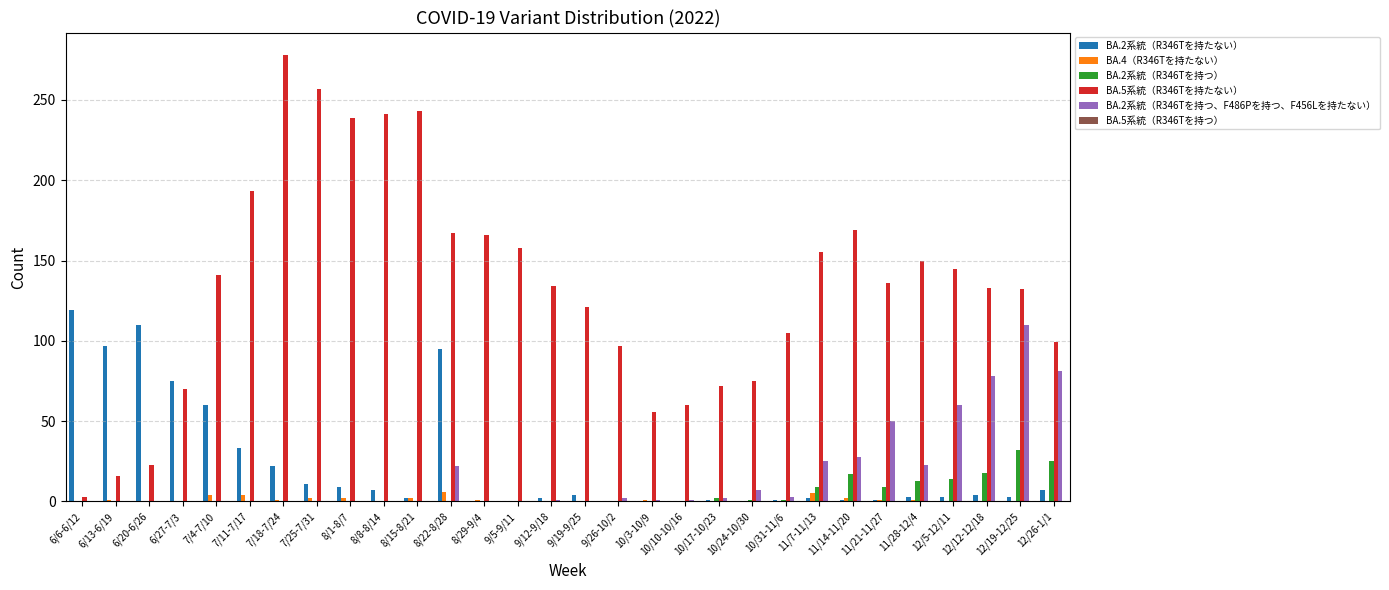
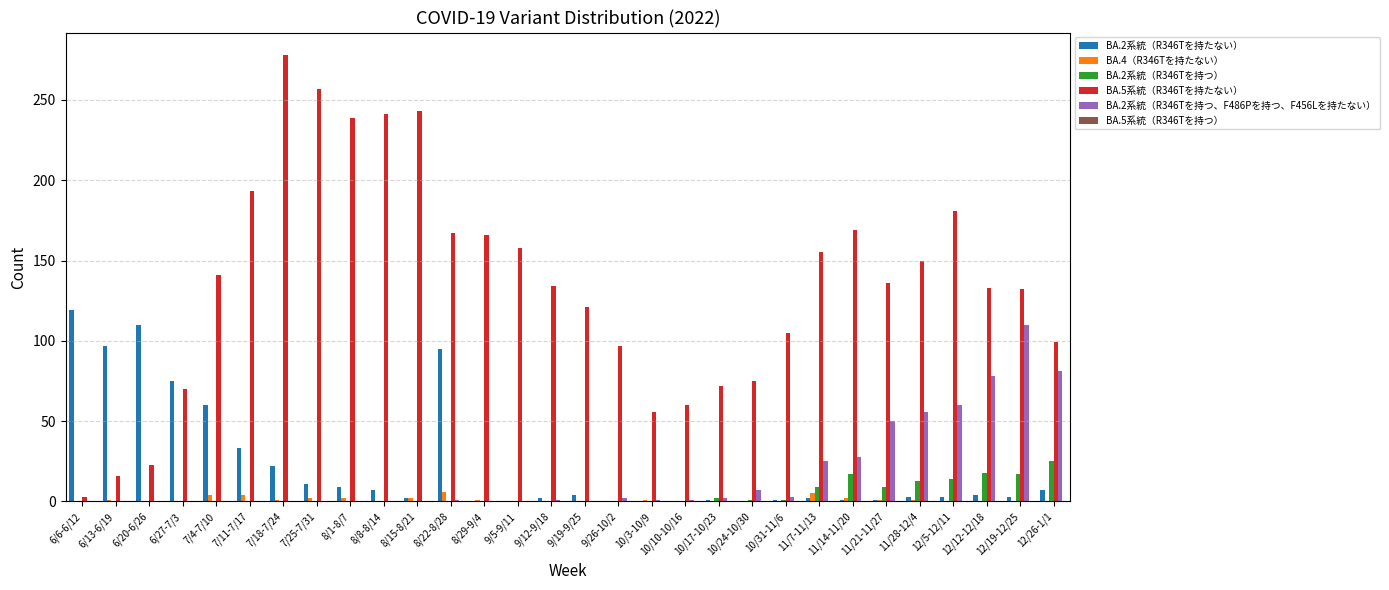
  {
    "BA.2系統（R346Tを持たない）": {
      "6/6-6/12": 119,
      "6/13-6/19": 97,
      "6/20-6/26": 110,
      "6/27-7/3": 75,
      "7/4-7/10": 60,
      "7/11-7/17": 33,
      "7/18-7/24": 22,
      "7/25-7/31": 11,
      "8/1-8/7": 9,
      "8/8-8/14": 7,
      "8/15-8/21": 2,
      "8/22-8/28": 95,
      "8/29-9/4": 0,
      "9/5-9/11": 0,
      "9/12-9/18": 2,
      "9/19-9/25": 4,
      "9/26-10/2": 0,
      "10/3-10/9": 0,
      "10/10-10/16": 0,
      "10/24-10/30": 0,
      "11/7-11/13": 2,
      "11/28-12/4": 3,
      "12/5-12/11": 3,
      "12/12-12/18": 4,
      "12/19-12/25": 3,
      "12/26-1/1": 7
    },
    "BA.4（R346Tを持たない）": {
      "6/6-6/12": 0,
      "6/20-6/26": 0,
      "6/27-7/3": 0,
      "7/4-7/10": 4,
      "7/11-7/17": 4,
      "7/25-7/31": 2,
      "8/1-8/7": 2,
      "8/8-8/14": 0,
      "8/15-8/21": 2,
      "8/22-8/28": 6,
      "9/5-9/11": 0,
      "9/12-9/18": 0,
      "9/19-9/25": 0,
      "9/26-10/2": 0,
      "10/10-10/16": 0,
      "10/17-10/23": 0,
      "10/24-10/30": 0,
      "10/31-11/6": 0,
      "11/7-11/13": 5,
      "11/14-11/20": 2,
      "12/5-12/11": 0,
      "12/12-12/18": 0,
      "12/19-12/25": 0,
      "12/26-1/1": 0
    },
    "BA.2系統（R346Tを持つ）": {
      "6/6-6/12": 0,
      "6/13-6/19": 0,
      "6/20-6/26": 0,
      "6/27-7/3": 0,
      "7/4-7/10": 0,
      "7/11-7/17": 0,
      "7/18-7/24": 0,
      "7/25-7/31": 0,
      "8/1-8/7": 0,
      "8/8-8/14": 0,
      "8/15-8/21": 0,
      "8/22-8/28": 0,
      "8/29-9/4": 0,
      "9/5-9/11": 0,
      "9/12-9/18": 0,
      "9/19-9/25": 0,
      "9/26-10/2": 0,
      "10/3-10/9": 0,
      "10/10-10/16": 0,
      "10/17-10/23": 2,
      "11/7-11/13": 9,
      "11/14-11/20": 17,
      "11/21-11/27": 9,
      "11/28-12/4": 13,
      "12/5-12/11": 14,
      "12/12-12/18": 18,
-     "12/19-12/25": 32,
+     "12/19-12/25": 17,
      "12/26-1/1": 25
    },
    "BA.5系統（R346Tを持たない）": {
      "6/6-6/12": 3,
      "6/13-6/19": 16,
      "6/20-6/26": 23,
      "6/27-7/3": 70,
      "7/4-7/10": 141,
      "7/11-7/17": 193,
      "7/18-7/24": 278,
      "7/25-7/31": 257,
      "8/1-8/7": 239,
      "8/8-8/14": 241,
      "8/15-8/21": 243,
      "8/22-8/28": 167,
      "8/29-9/4": 166,
      "9/5-9/11": 158,
      "9/12-9/18": 134,
      "9/19-9/25": 121,
      "9/26-10/2": 97,
      "10/3-10/9": 56,
      "10/10-10/16": 60,
      "10/17-10/23": 72,
      "10/24-10/30": 75,
      "10/31-11/6": 105,
      "11/7-11/13": 155,
      "11/14-11/20": 169,
      "11/21-11/27": 136,
      "11/28-12/4": 150,
-     "12/5-12/11": 145,
+     "12/5-12/11": 181,
      "12/12-12/18": 133,
      "12/19-12/25": 132,
      "12/26-1/1": 99
    },
    "BA.2系統（R346Tを持つ、F486Pを持つ、F456Lを持たない）": {
      "6/6-6/12": 0,
      "6/13-6/19": 0,
      "6/20-6/26": 0,
      "6/27-7/3": 0,
      "7/4-7/10": 0,
      "7/11-7/17": 0,
      "7/18-7/24": 0,
      "7/25-7/31": 0,
      "8/1-8/7": 0,
      "8/8-8/14": 0,
      "8/15-8/21": 0,
-     "8/22-8/28": 22,
+     "8/22-8/28": 1,
      "8/29-9/4": 0,
      "9/5-9/11": 0,
      "9/19-9/25": 0,
      "9/26-10/2": 2,
      "10/17-10/23": 2,
      "10/24-10/30": 7,
      "10/31-11/6": 3,
      "11/7-11/13": 25,
      "11/14-11/20": 28,
      "11/21-11/27": 50,
-     "11/28-12/4": 23,
+     "11/28-12/4": 56,
      "12/5-12/11": 60,
      "12/12-12/18": 78,
      "12/19-12/25": 110,
      "12/26-1/1": 81
    },
    "BA.5系統（R346Tを持つ）": {
      "6/6-6/12": 0,
      "6/13-6/19": 0,
      "6/20-6/26": 0,
      "6/27-7/3": 0,
      "7/4-7/10": 0,
      "7/11-7/17": 0,
      "7/18-7/24": 0,
      "7/25-7/31": 0,
      "8/1-8/7": 0,
      "8/8-8/14": 0,
      "8/15-8/21": 0,
      "8/22-8/28": 0,
      "8/29-9/4": 0,
      "9/5-9/11": 0,
      "9/12-9/18": 0,
      "9/19-9/25": 0,
      "9/26-10/2": 0,
      "10/3-10/9": 0,
      "10/10-10/16": 0,
      "10/17-10/23": 0,
      "10/24-10/30": 0,
      "10/31-11/6": 0,
      "11/7-11/13": 0,
      "11/14-11/20": 0,
      "11/21-11/27": 0,
      "11/28-12/4": 0,
      "12/5-12/11": 0,
      "12/12-12/18": 0,
      "12/19-12/25": 0,
      "12/26-1/1": 0
    }
  }
